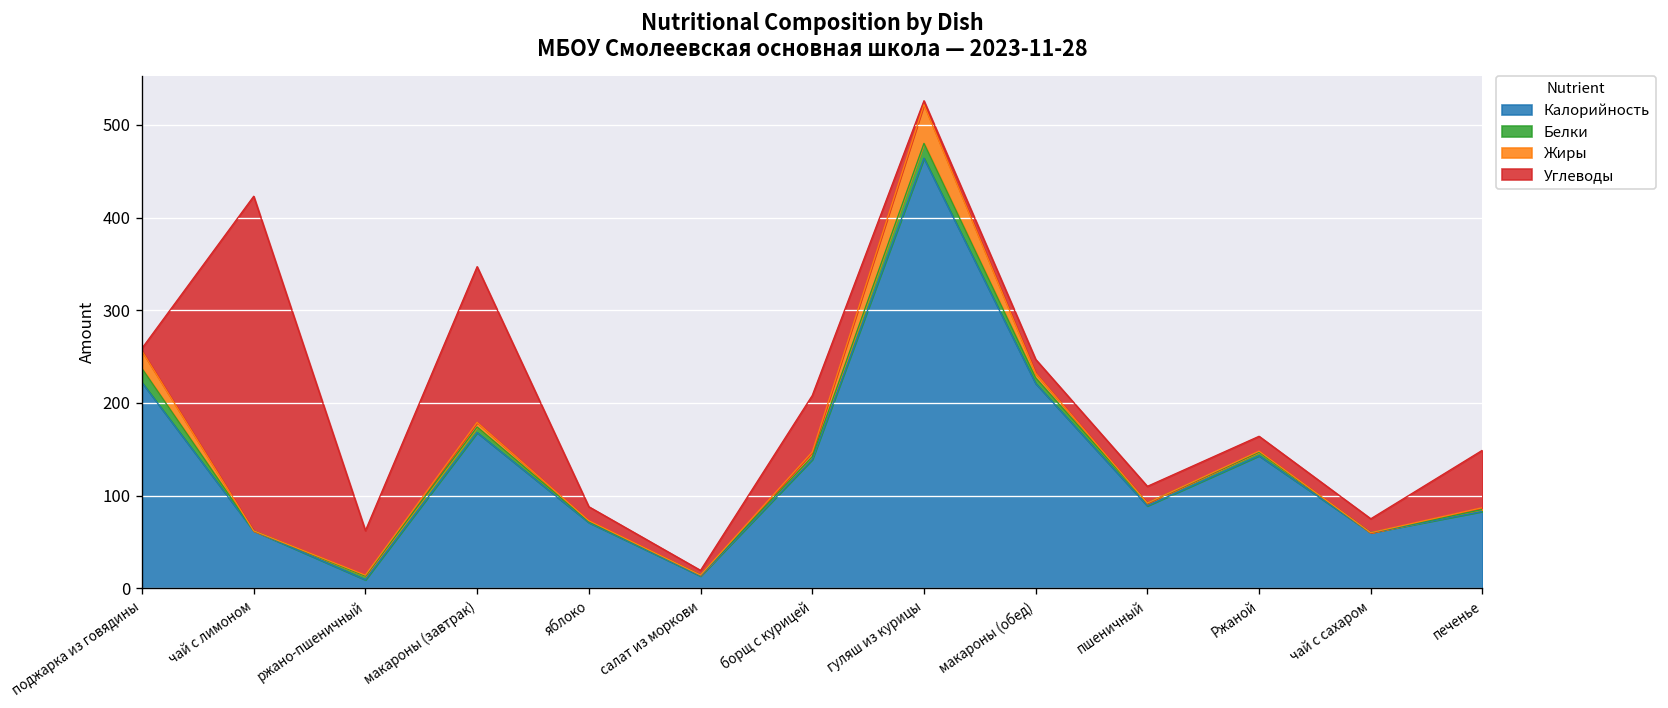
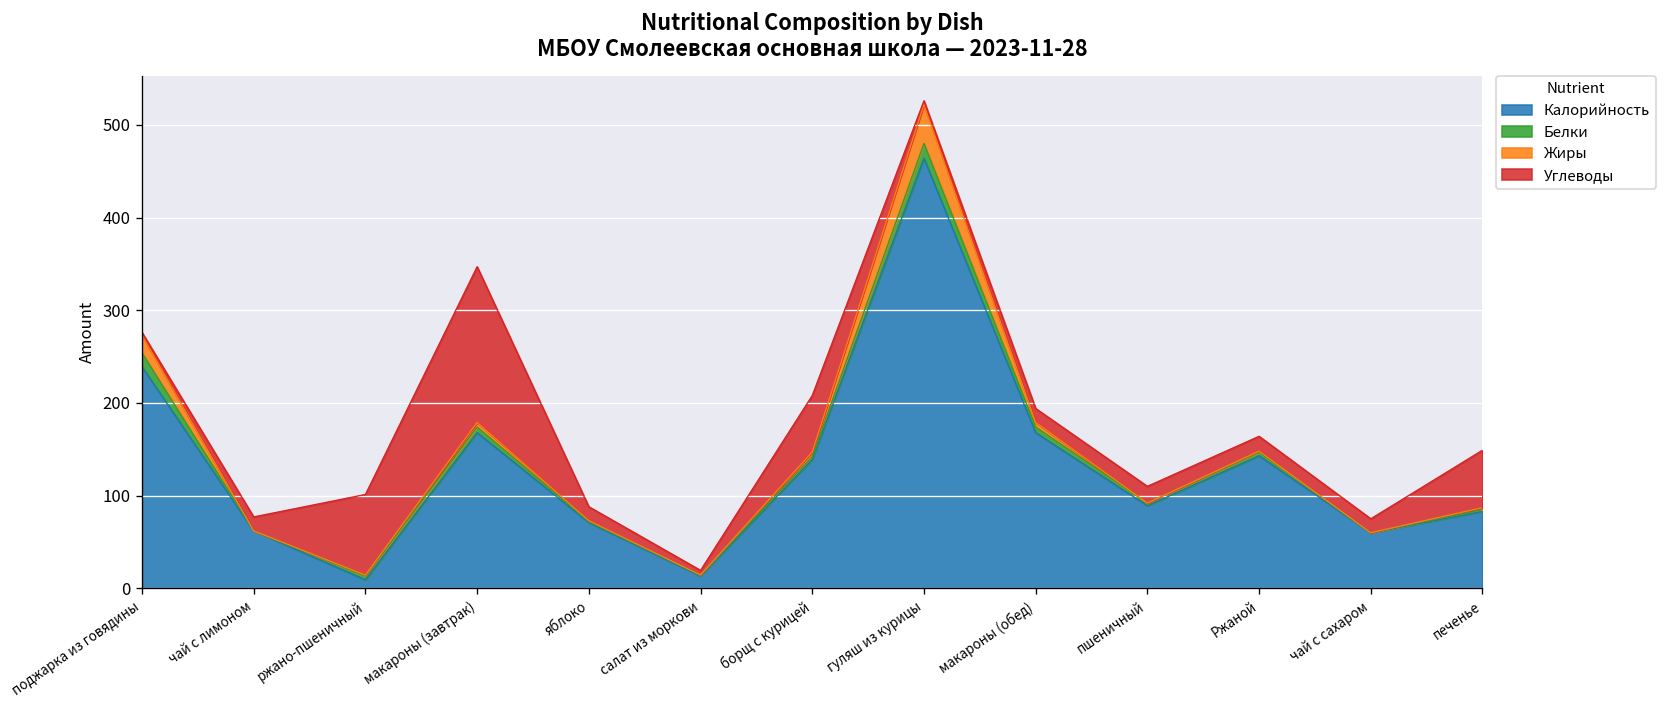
  {
    "Калорийность": {
-     "поджарка из говядины": 220,
+     "поджарка из говядины": 240,
      "ржано-пшеничный": 10,
      "макароны (завтрак)": 170,
      "гуляш из курицы": 460,
-     "макароны (обед)": 220,
+     "макароны (обед)": 170,
      "Ржаной": 140
    },
    "Белки": {
      "поджарка из говядины": 20,
      "макароны (завтрак)": 10,
      "гуляш из курицы": 20,
      "макароны (обед)": 10
    },
    "Жиры": {
      "макароны (завтрак)": 10,
      "борщ с курицей": 10,
      "гуляш из курицы": 40,
      "макароны (обед)": 10
    },
    "Углеводы": {
-     "чай с лимоном": 360,
-     "ржано-пшеничный": 50,
+     "чай с лимоном": 20,
+     "ржано-пшеничный": 90,
      "макароны (завтрак)": 170,
      "яблоко": 20,
      "салат из моркови": 0,
      "борщ с курицей": 60,
      "гуляш из курицы": 0,
      "макароны (обед)": 20,
      "пшеничный": 20,
      "Ржаной": 20,
      "чай с сахаром": 20,
      "печенье": 60
    }
  }
